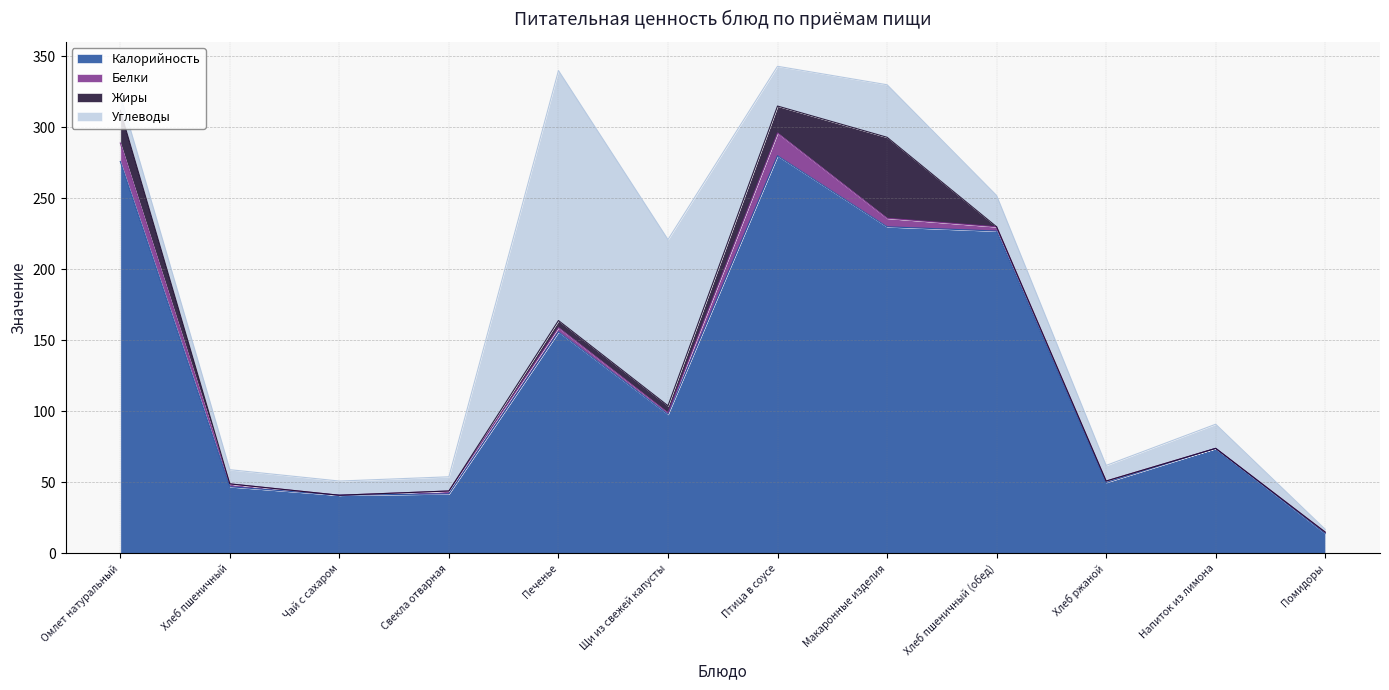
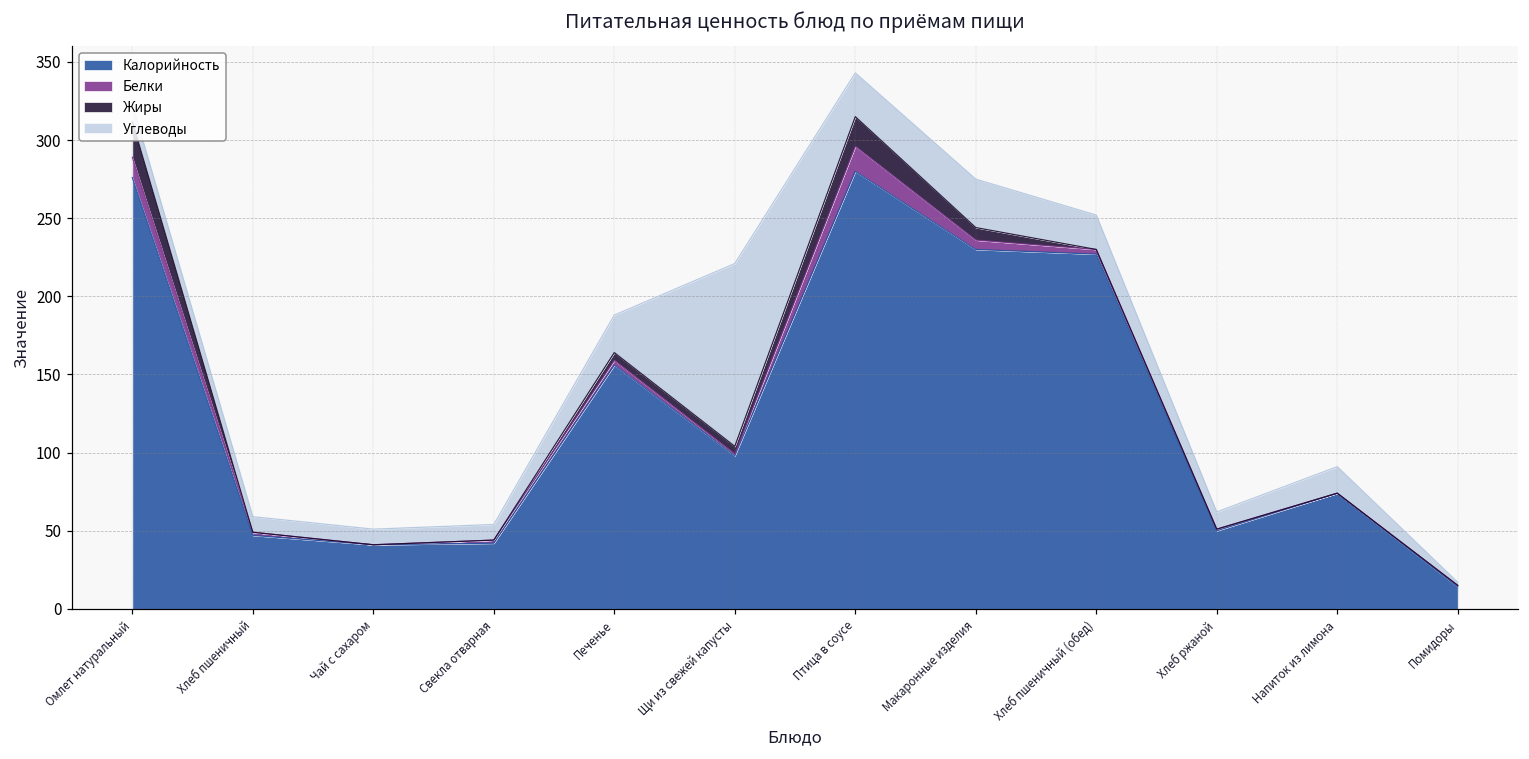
  {
    "Калорийность": {
      "Омлет натуральный": 276,
      "Хлеб пшеничный": 47,
      "Свекла отварная": 42,
      "Печенье": 156,
      "Птица в соусе": 280,
      "Макаронные изделия": 230,
      "Хлеб пшеничный (обед)": 227
    },
    "Белки": {
      "Омлет натуральный": 13,
      "Печенье": 3,
      "Птица в соусе": 16,
      "Макаронные изделия": 6
    },
    "Жиры": {
      "Печенье": 5,
      "Щи из свежей капусты": 5,
      "Птица в соусе": 19,
-     "Макаронные изделия": 57
+     "Макаронные изделия": 8
    },
    "Углеводы": {
      "Хлеб пшеничный": 10,
      "Чай с сахаром": 10,
      "Свекла отварная": 10,
-     "Печенье": 176,
+     "Печенье": 24,
      "Щи из свежей капусты": 117,
      "Птица в соусе": 28,
-     "Макаронные изделия": 37,
+     "Макаронные изделия": 31,
      "Хлеб пшеничный (обед)": 22,
      "Хлеб ржаной": 11,
      "Напиток из лимона": 17,
      "Помидоры": 2
    }
  }
